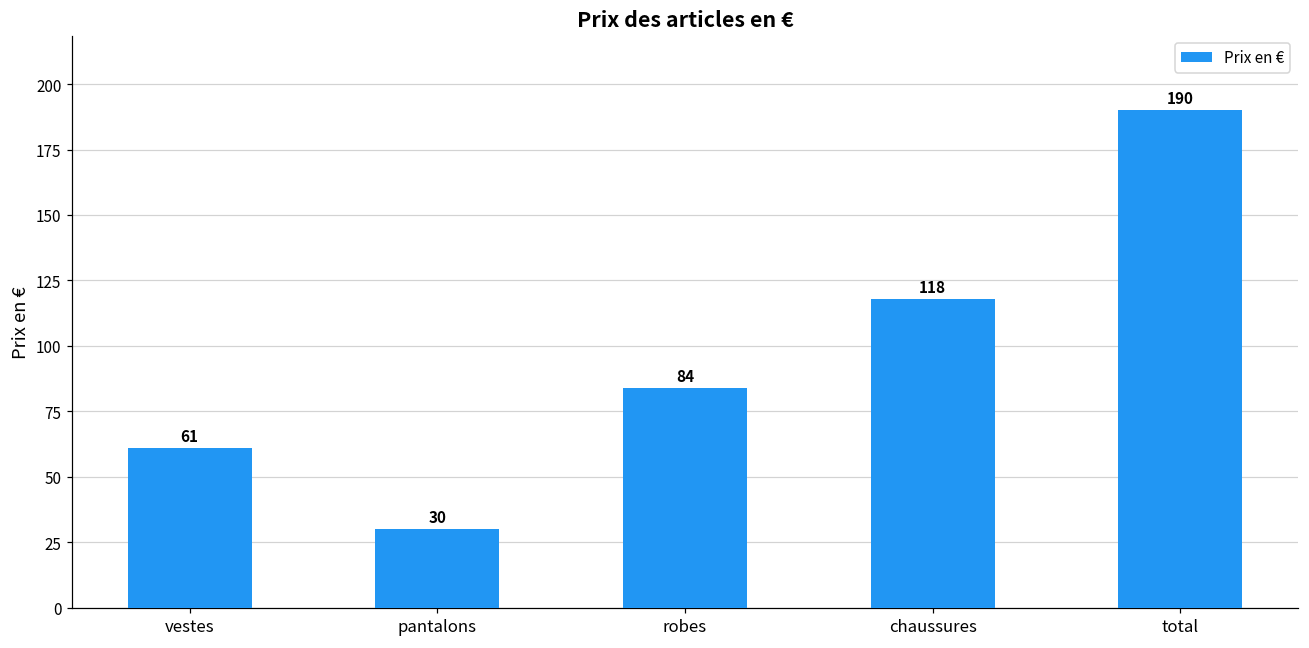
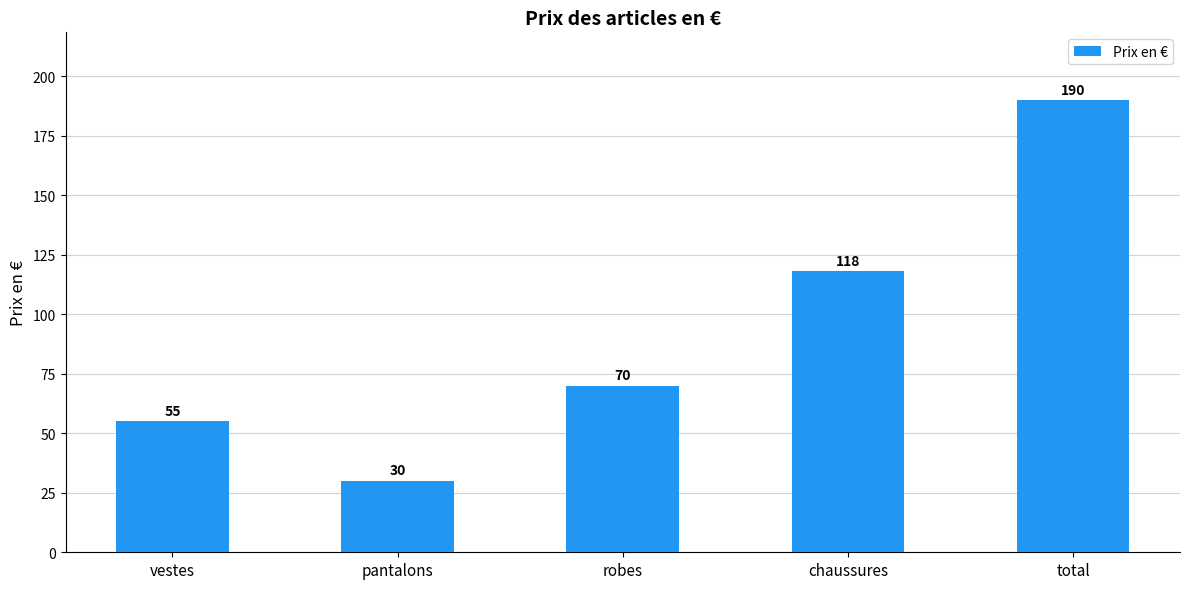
  {
-   "vestes": 61,
+   "vestes": 55,
    "pantalons": 30,
-   "robes": 84,
+   "robes": 70,
    "chaussures": 118,
    "total": 190
  }
